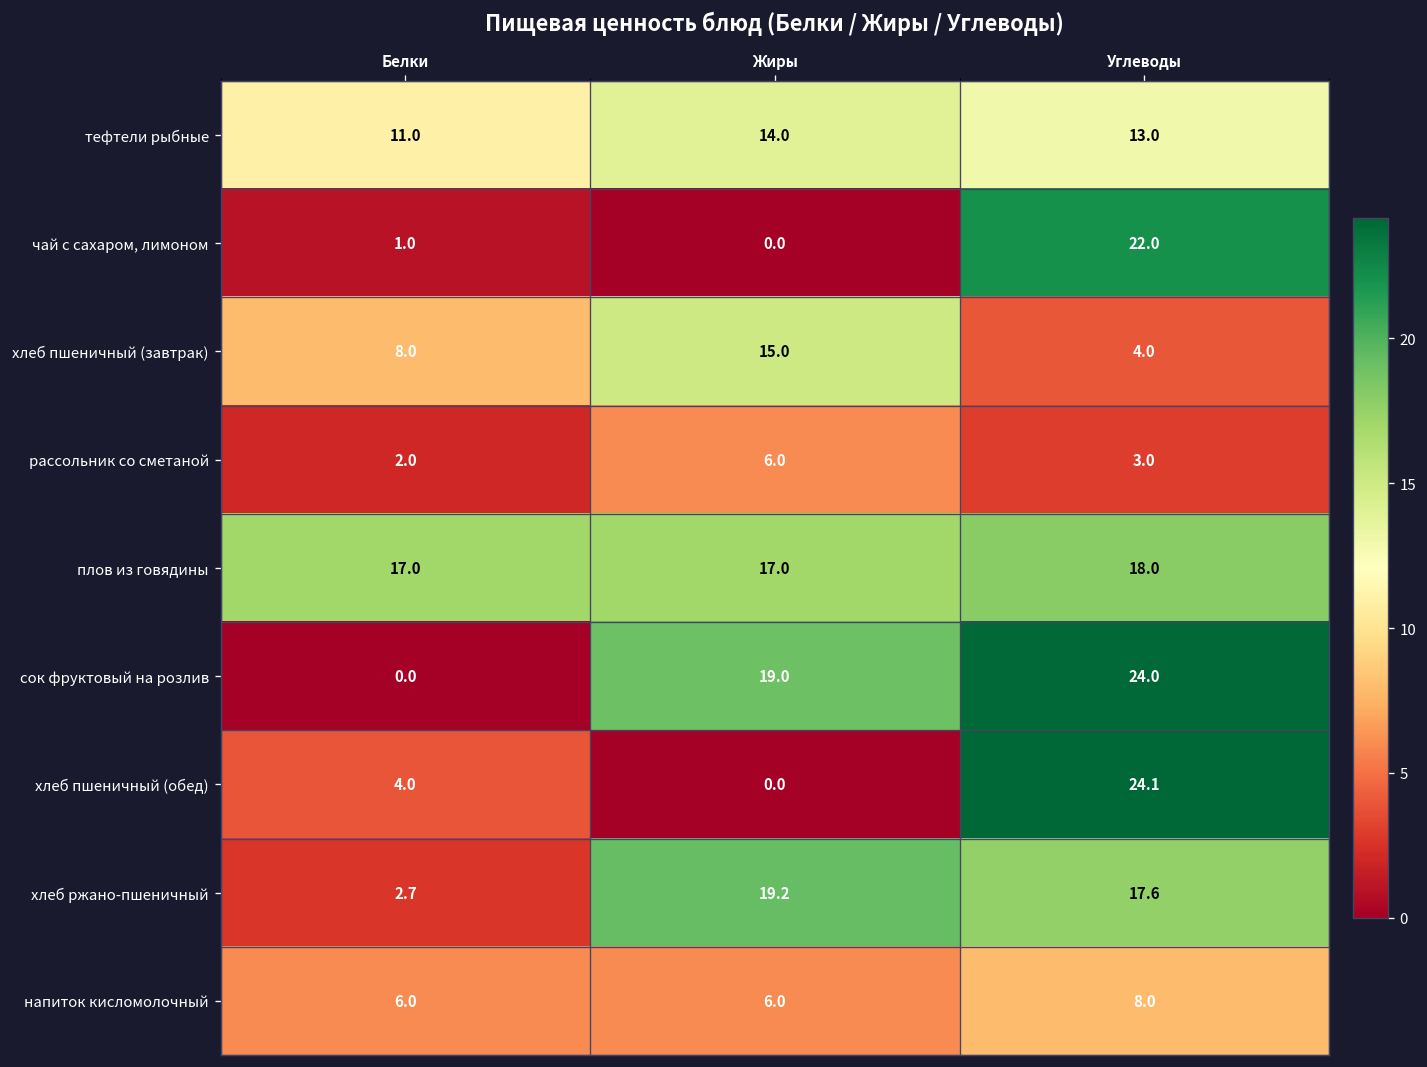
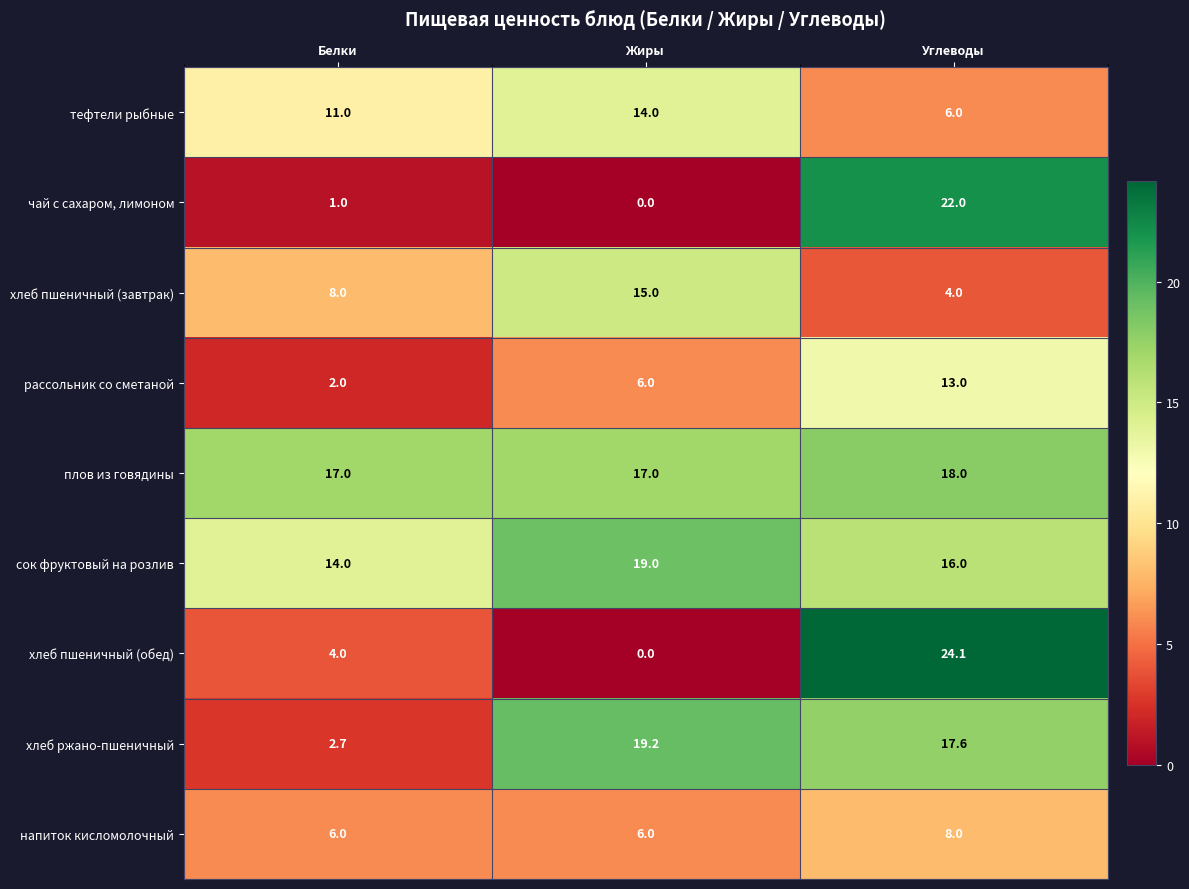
  {
    "тефтели рыбные": {
      "Белки": 11.0,
      "Жиры": 14.0,
-     "Углеводы": 13.0
+     "Углеводы": 6.0
    },
    "чай с сахаром, лимоном": {
      "Белки": 1.0,
      "Жиры": 0.0,
      "Углеводы": 22.0
    },
    "хлеб пшеничный (завтрак)": {
      "Белки": 8.0,
      "Жиры": 15.0,
      "Углеводы": 4.0
    },
    "рассольник со сметаной": {
      "Белки": 2.0,
      "Жиры": 6.0,
-     "Углеводы": 3.0
+     "Углеводы": 13.0
    },
    "плов из говядины": {
      "Белки": 17.0,
      "Жиры": 17.0,
      "Углеводы": 18.0
    },
    "сок фруктовый на розлив": {
-     "Белки": 0.0,
+     "Белки": 14.0,
      "Жиры": 19.0,
-     "Углеводы": 24.0
+     "Углеводы": 16.0
    },
    "хлеб пшеничный (обед)": {
      "Белки": 4.0,
      "Жиры": 0.0,
      "Углеводы": 24.1
    },
    "хлеб ржано-пшеничный": {
      "Белки": 2.7,
      "Жиры": 19.2,
      "Углеводы": 17.6
    },
    "напиток кисломолочный": {
      "Белки": 6.0,
      "Жиры": 6.0,
      "Углеводы": 8.0
    }
  }
